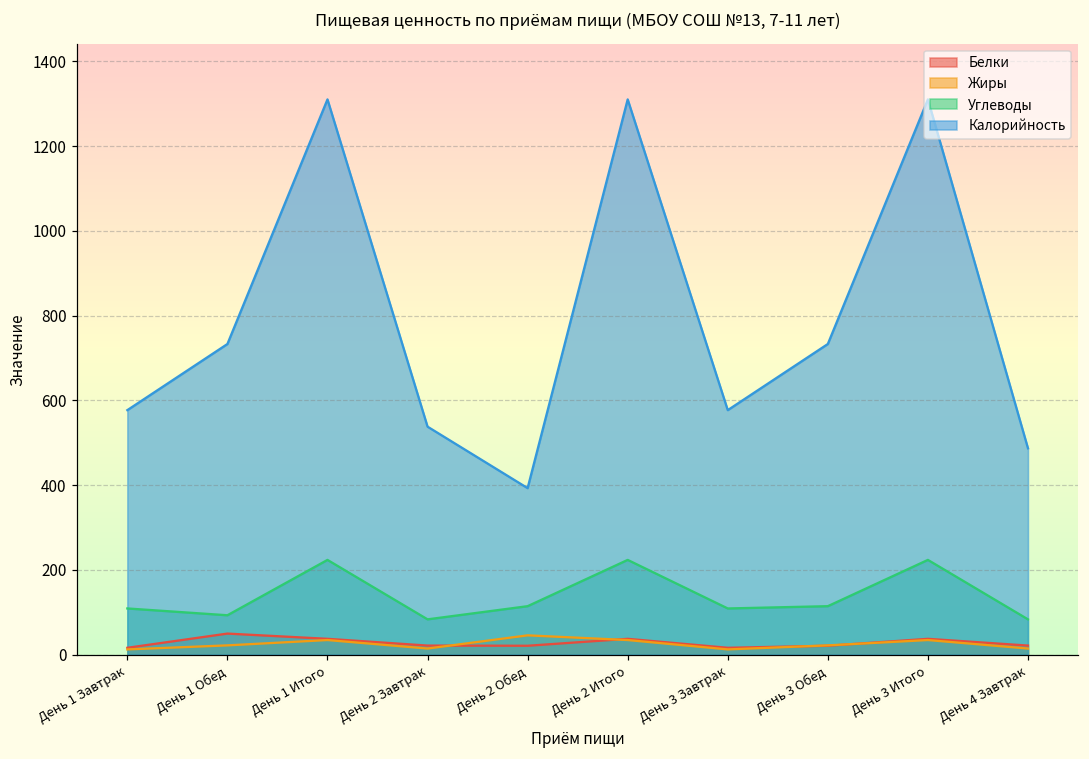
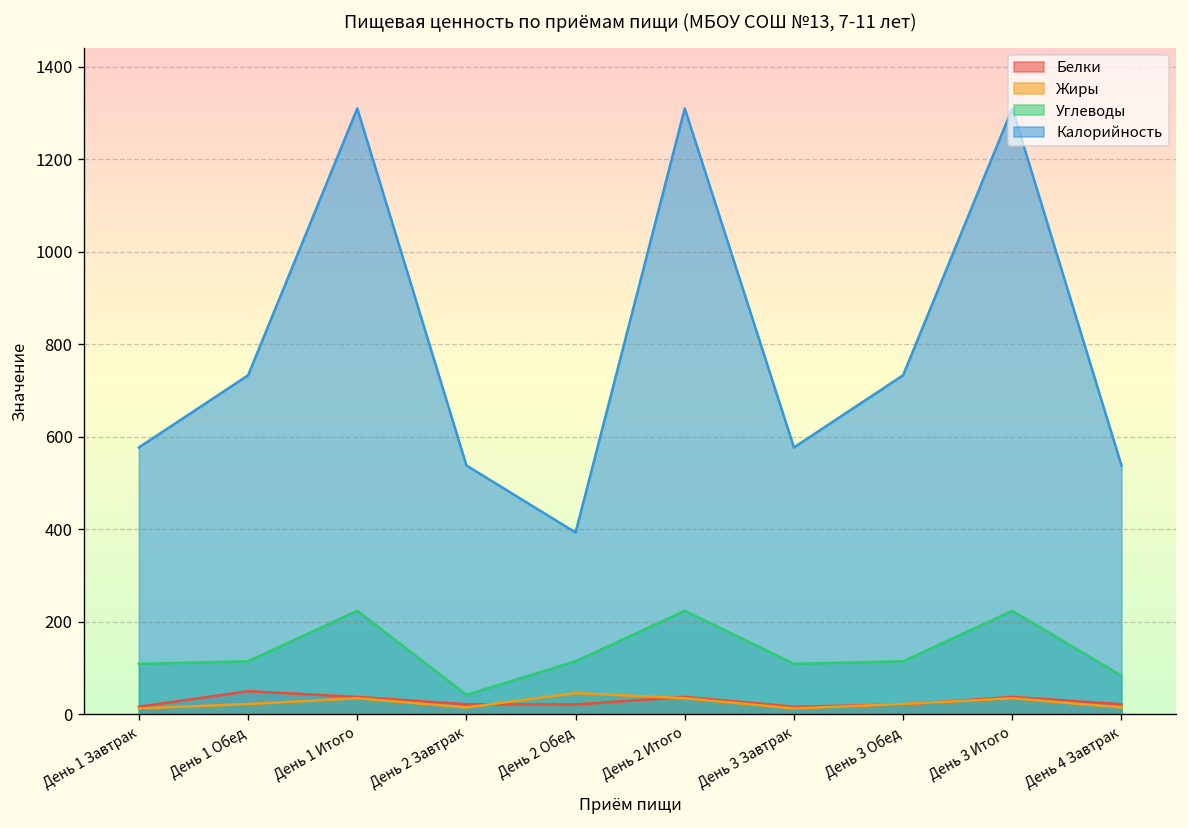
  {
    "Белки": {
      "День 1 Обед": 50,
      "День 2 Завтрак": 20,
      "День 2 Обед": 20,
      "День 4 Завтрак": 20
    },
    "Жиры": {
      "День 1 Обед": 20,
      "День 2 Завтрак": 10,
      "День 2 Обед": 50,
      "День 4 Завтрак": 10
    },
    "Углеводы": {
      "День 1 Завтрак": 110,
-     "День 1 Обед": 90,
+     "День 1 Обед": 110,
      "День 1 Итого": 220,
-     "День 2 Завтрак": 80,
+     "День 2 Завтрак": 40,
      "День 2 Обед": 110,
      "День 2 Итого": 220,
      "День 3 Завтрак": 110,
      "День 3 Обед": 110,
      "День 3 Итого": 220,
      "День 4 Завтрак": 80
    },
    "Калорийность": {
      "День 1 Завтрак": 580,
      "День 1 Обед": 730,
      "День 1 Итого": 1310,
      "День 2 Завтрак": 540,
      "День 2 Обед": 390,
      "День 2 Итого": 1310,
      "День 3 Завтрак": 580,
      "День 3 Обед": 730,
-     "День 4 Завтрак": 490
+     "День 4 Завтрак": 540
    }
  }
